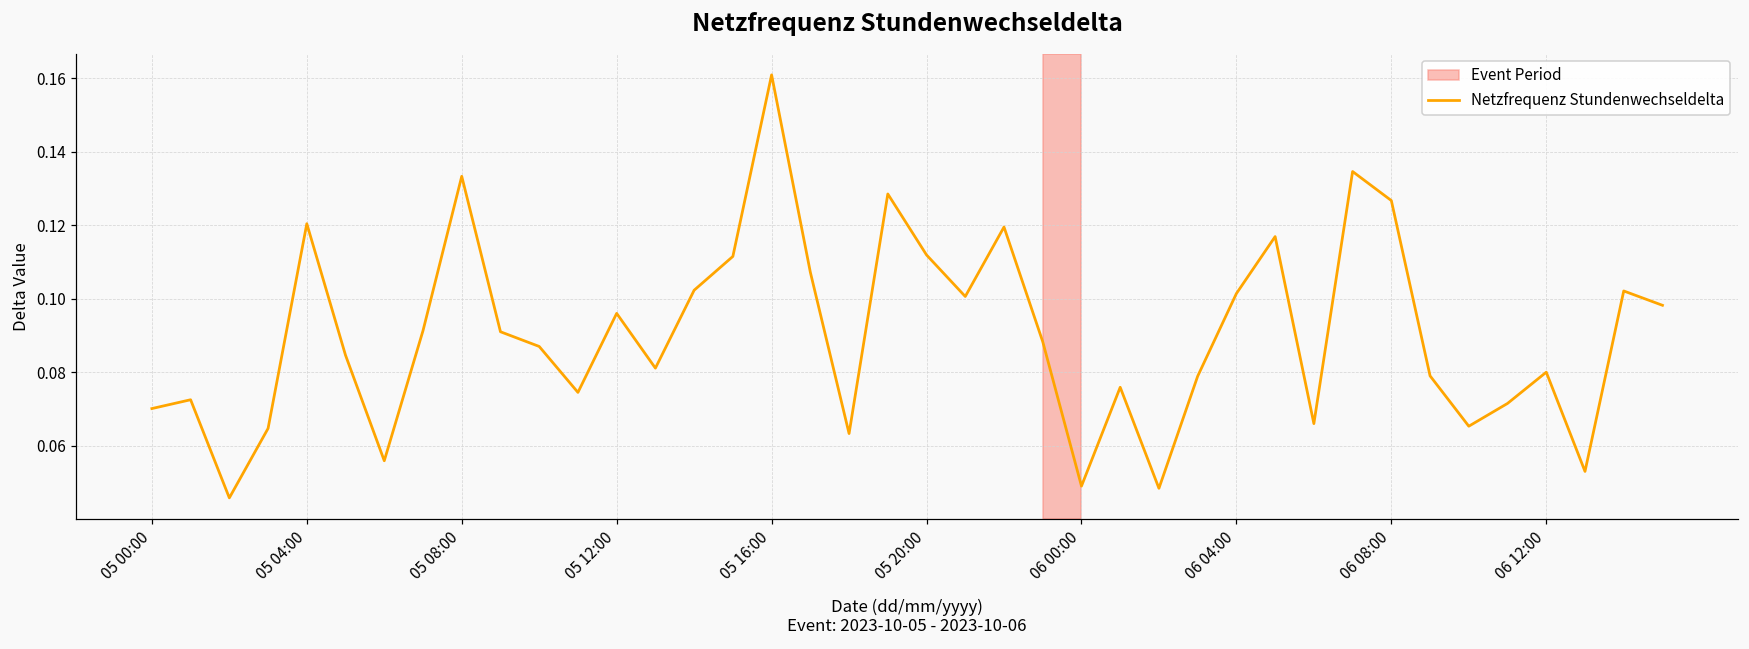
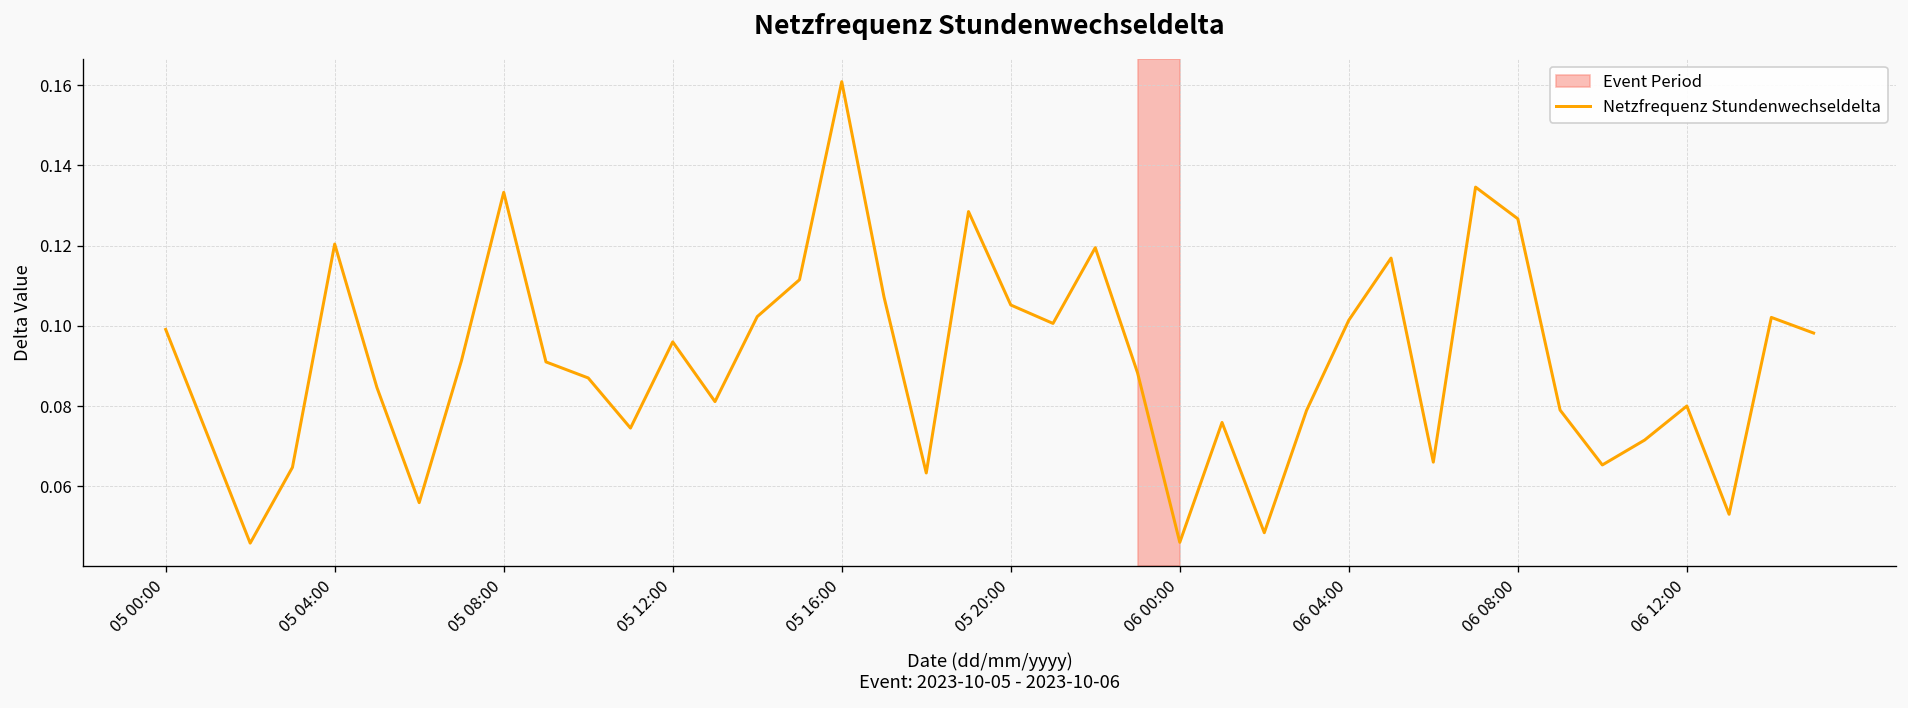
  {
-   "05 00:00": 0.070,
+   "05 00:00": 0.099,
    "05 04:00": 0.120,
    "05 08:00": 0.133,
    "05 12:00": 0.096,
    "05 16:00": 0.161,
-   "05 20:00": 0.112,
-   "06 00:00": 0.049,
+   "05 20:00": 0.105,
+   "06 00:00": 0.046,
    "06 04:00": 0.101,
    "06 08:00": 0.127,
    "06 12:00": 0.080
  }
